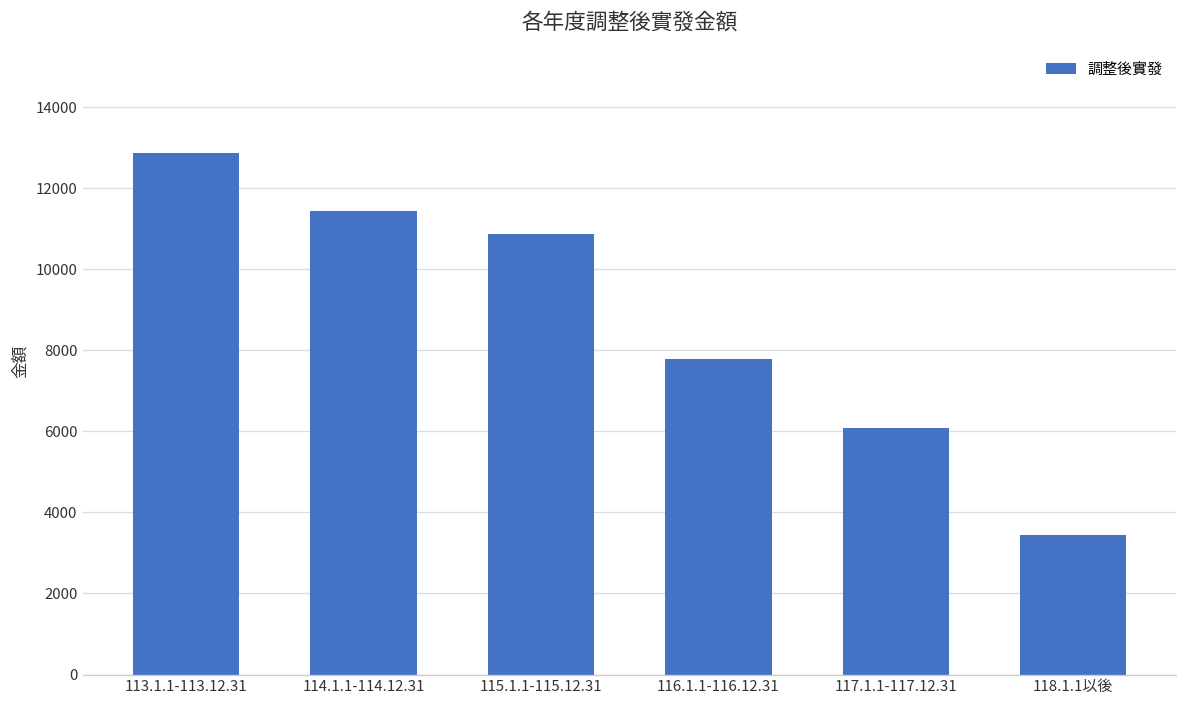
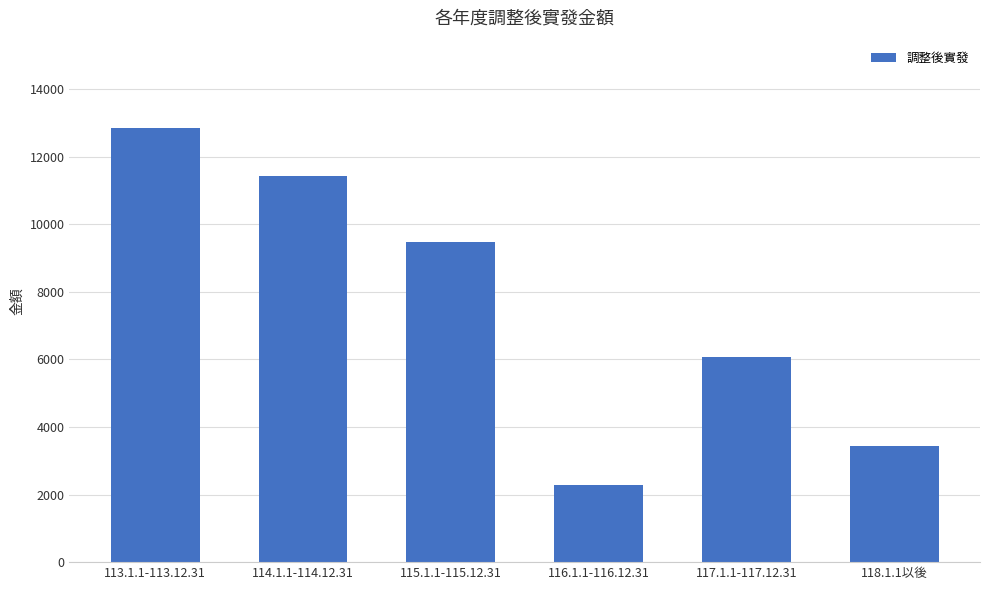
  {
    "113.1.1-113.12.31": 12900,
    "114.1.1-114.12.31": 11400,
-   "115.1.1-115.12.31": 10900,
-   "116.1.1-116.12.31": 7800,
+   "115.1.1-115.12.31": 9500,
+   "116.1.1-116.12.31": 2300,
    "117.1.1-117.12.31": 6100,
    "118.1.1以後": 3400
  }
